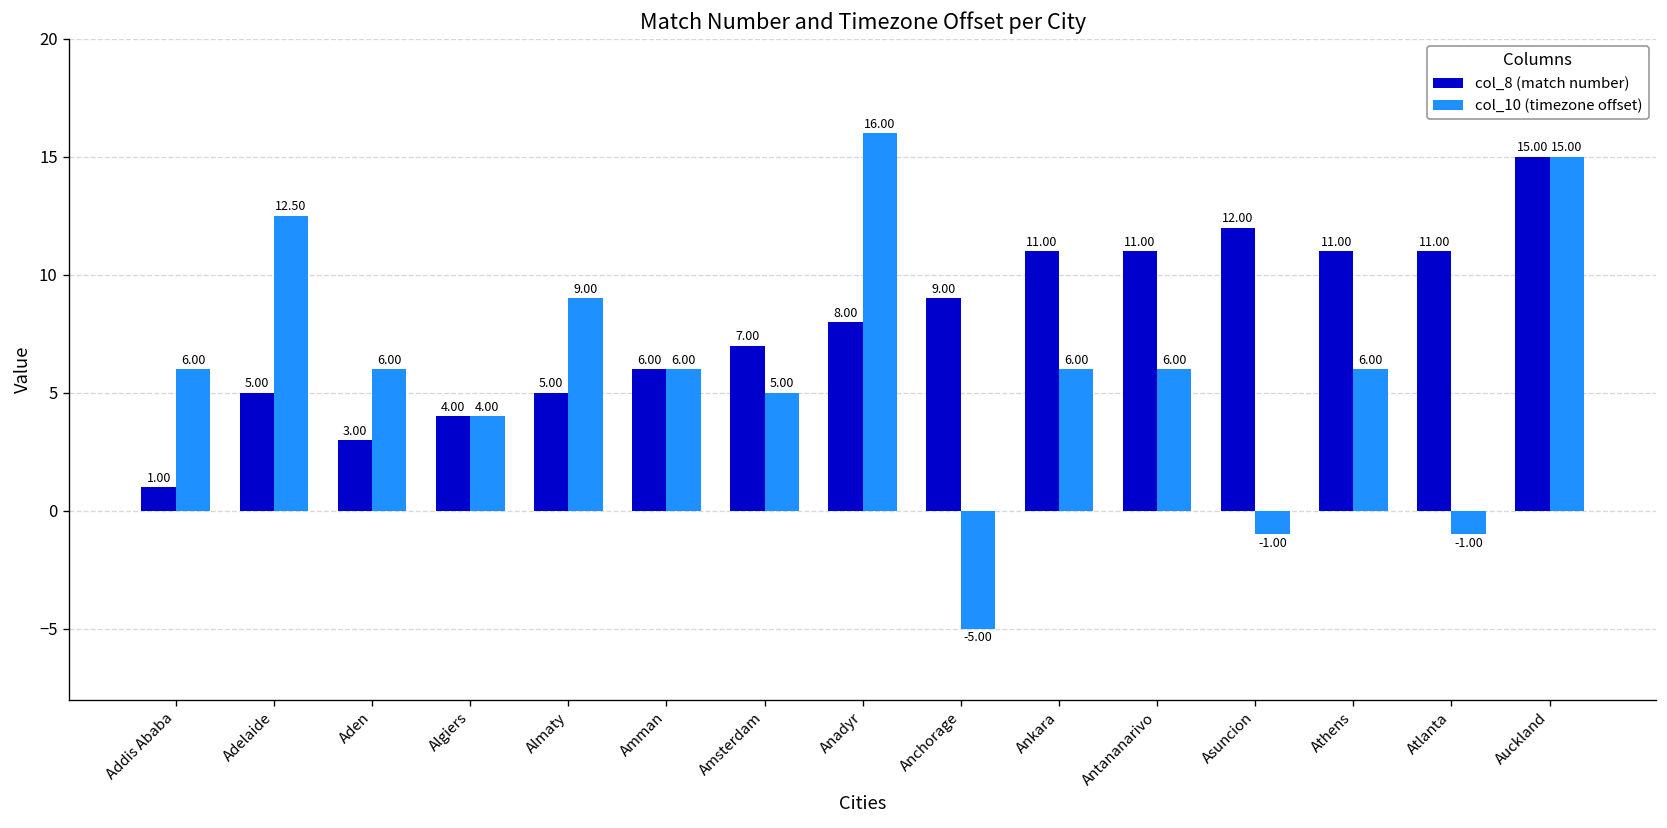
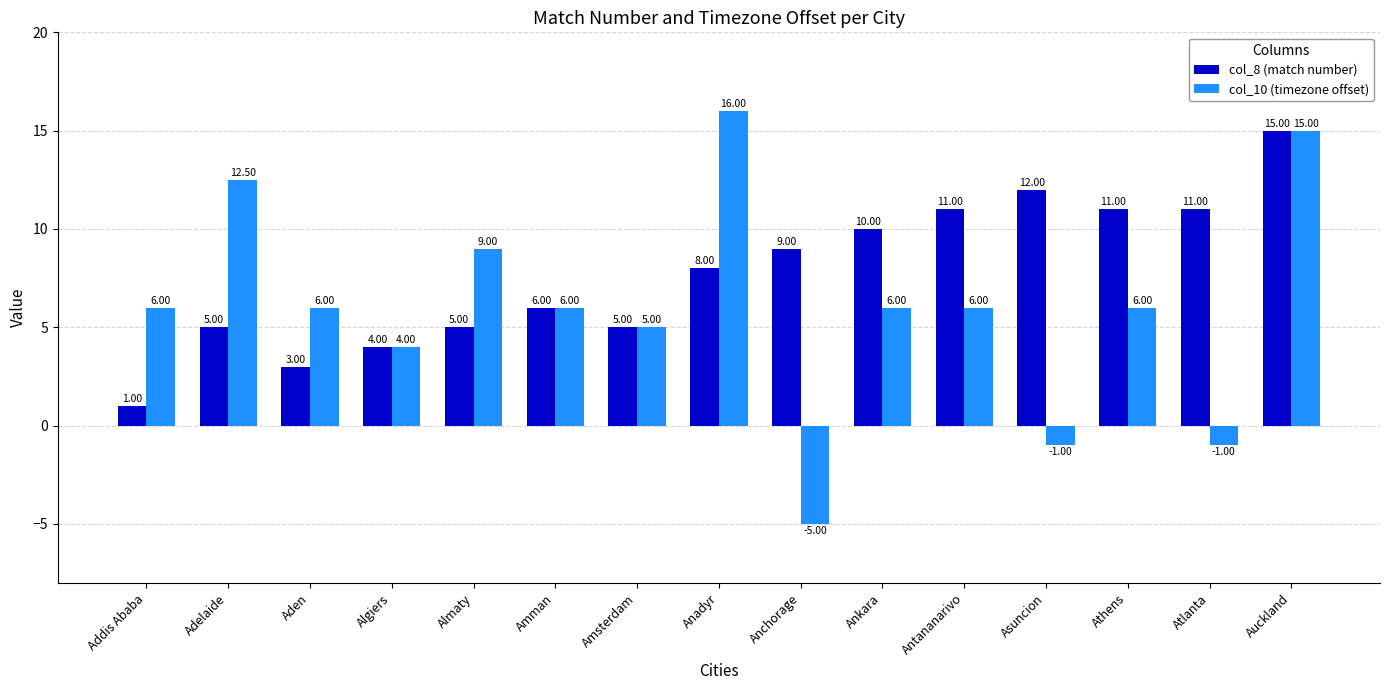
  {
    "col_8 (match number)": {
      "Addis Ababa": 1.00,
      "Adelaide": 5.00,
      "Aden": 3.00,
      "Algiers": 4.00,
      "Almaty": 5.00,
      "Amman": 6.00,
-     "Amsterdam": 7.00,
+     "Amsterdam": 5.00,
      "Anadyr": 8.00,
      "Anchorage": 9.00,
-     "Ankara": 11.00,
+     "Ankara": 10.00,
      "Antananarivo": 11.00,
      "Asuncion": 12.00,
      "Athens": 11.00,
      "Atlanta": 11.00,
      "Auckland": 15.00
    },
    "col_10 (timezone offset)": {
      "Addis Ababa": 6.00,
      "Adelaide": 12.50,
      "Aden": 6.00,
      "Algiers": 4.00,
      "Almaty": 9.00,
      "Amman": 6.00,
      "Amsterdam": 5.00,
      "Anadyr": 16.00,
      "Anchorage": -5.00,
      "Ankara": 6.00,
      "Antananarivo": 6.00,
      "Asuncion": -1.00,
      "Athens": 6.00,
      "Atlanta": -1.00,
      "Auckland": 15.00
    }
  }
